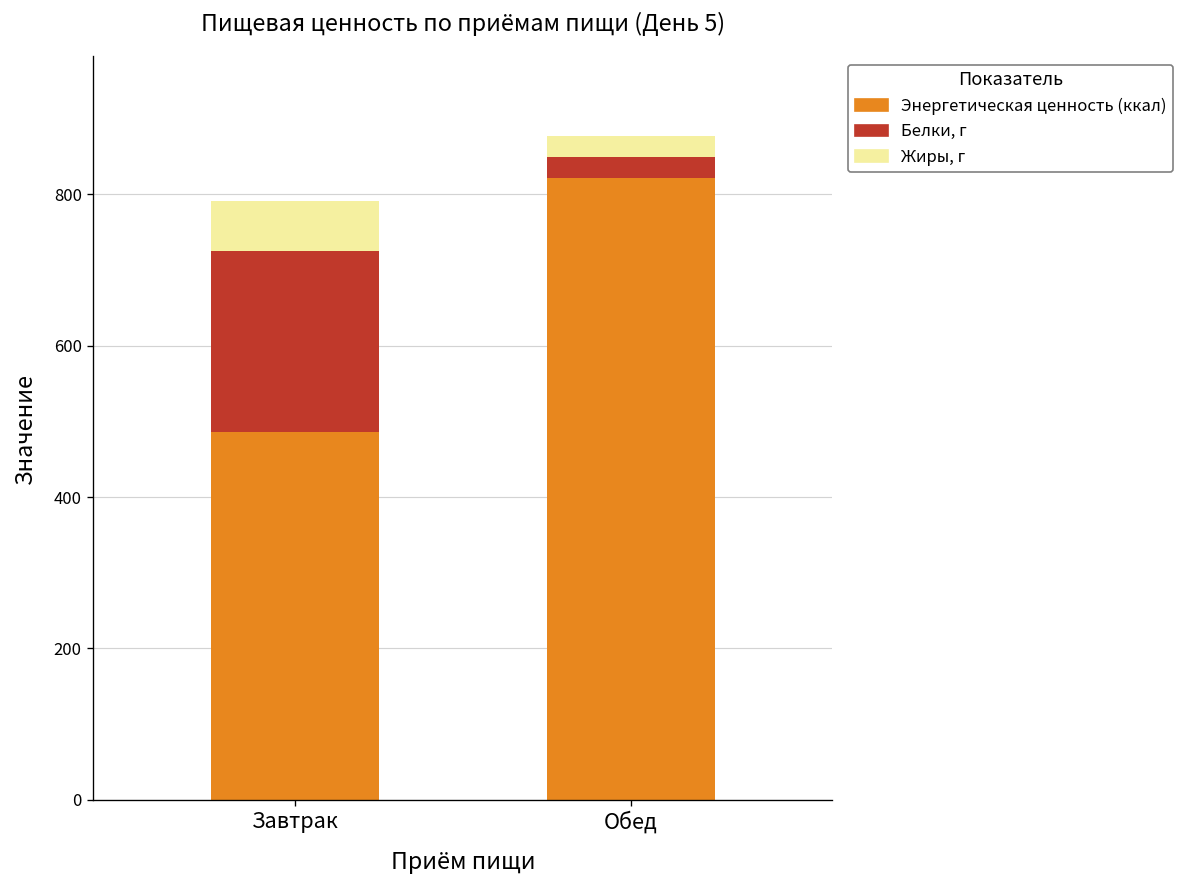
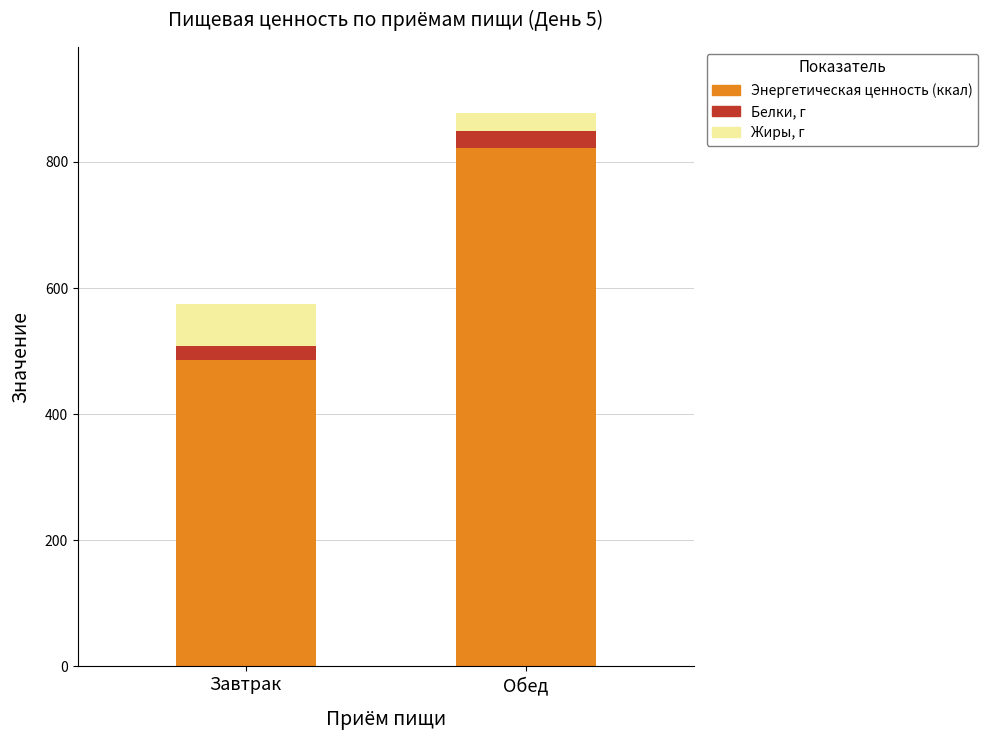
  {
    "Энергетическая ценность (ккал)": {
      "Завтрак": 490,
      "Обед": 820
    },
    "Белки, г": {
-     "Завтрак": 240,
+     "Завтрак": 20,
      "Обед": 30
    },
    "Жиры, г": {
      "Завтрак": 70,
      "Обед": 30
    }
  }
